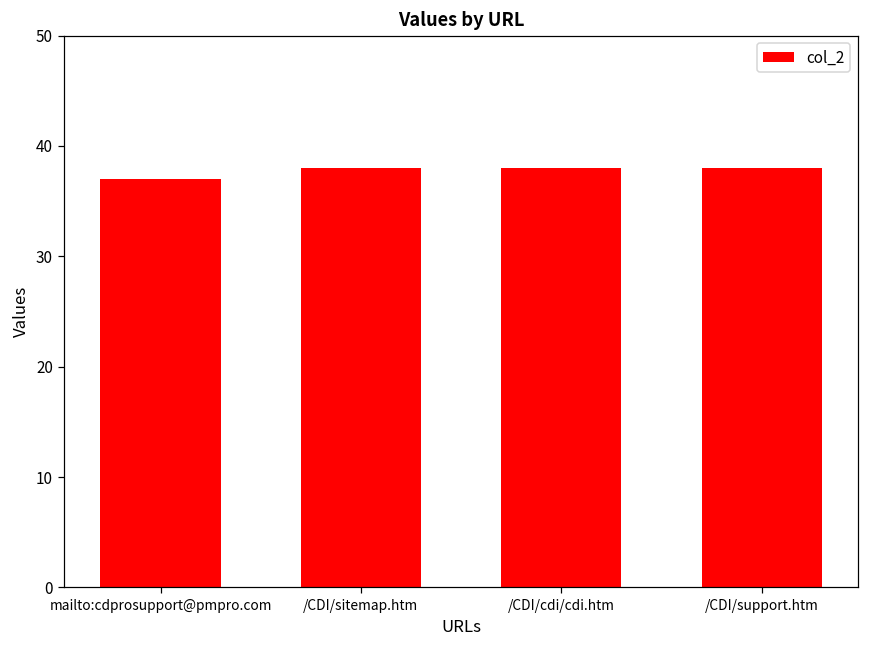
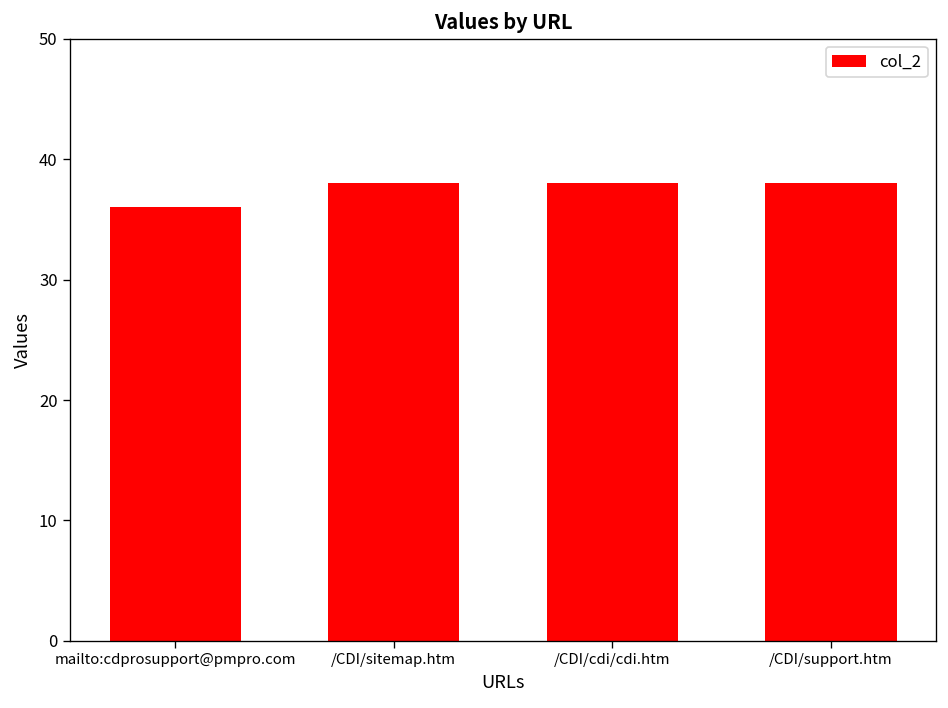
  {
-   "mailto:cdprosupport@pmpro.com": 37,
+   "mailto:cdprosupport@pmpro.com": 36,
    "/CDI/sitemap.htm": 38,
    "/CDI/cdi/cdi.htm": 38,
    "/CDI/support.htm": 38
  }
